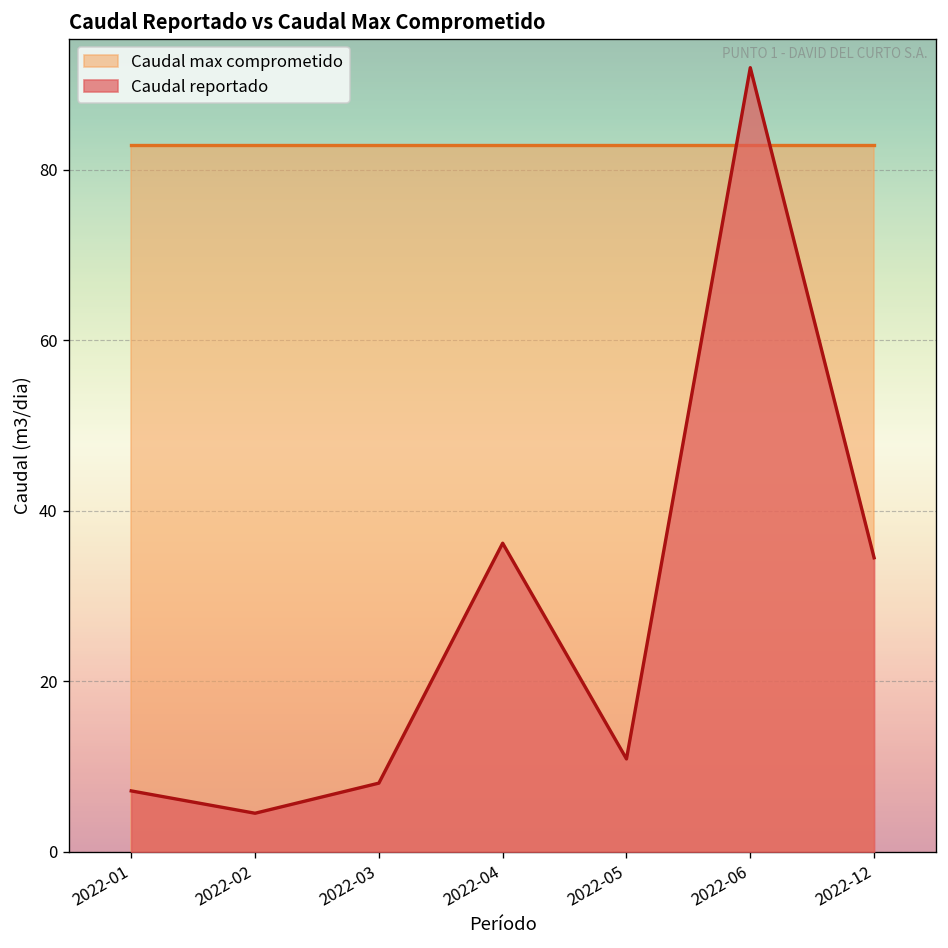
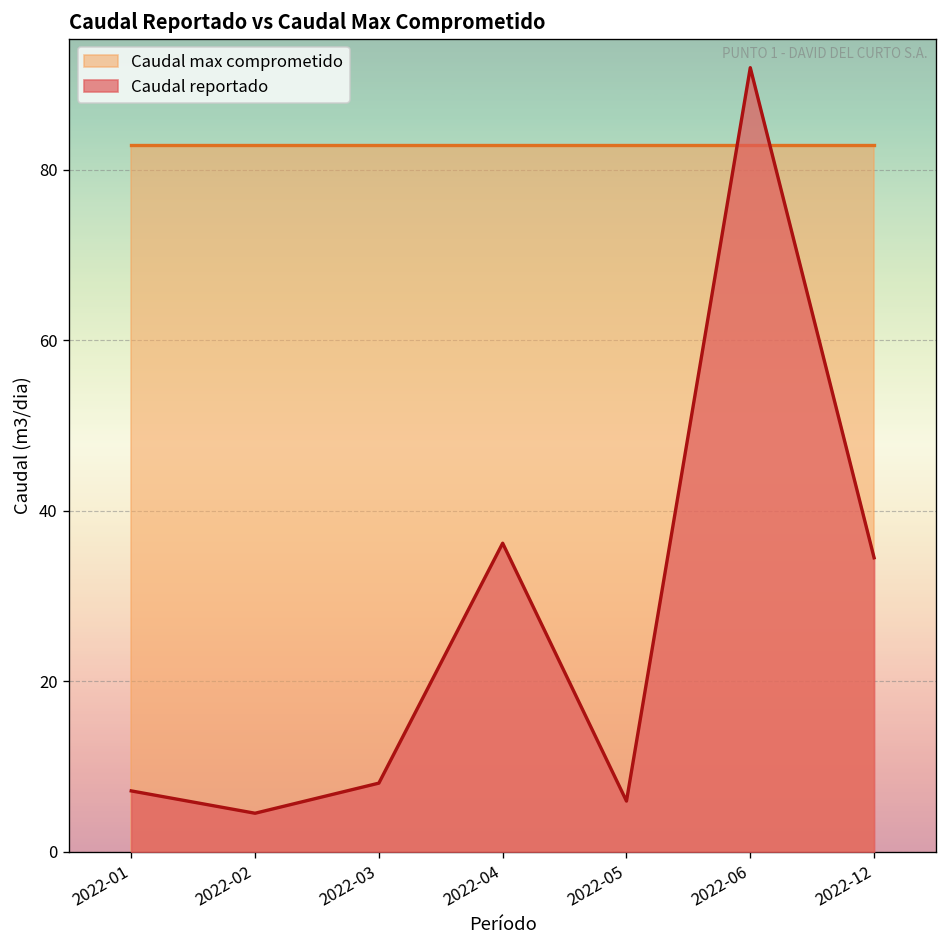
  {
    "Caudal max comprometido": {
      "2022-01": 83,
      "2022-02": 83,
      "2022-03": 83,
      "2022-04": 83,
      "2022-05": 83,
      "2022-06": 83,
      "2022-12": 83
    },
    "Caudal reportado": {
      "2022-01": 7,
      "2022-02": 5,
      "2022-03": 8,
      "2022-04": 36,
-     "2022-05": 11,
+     "2022-05": 6,
      "2022-12": 34
    }
  }
